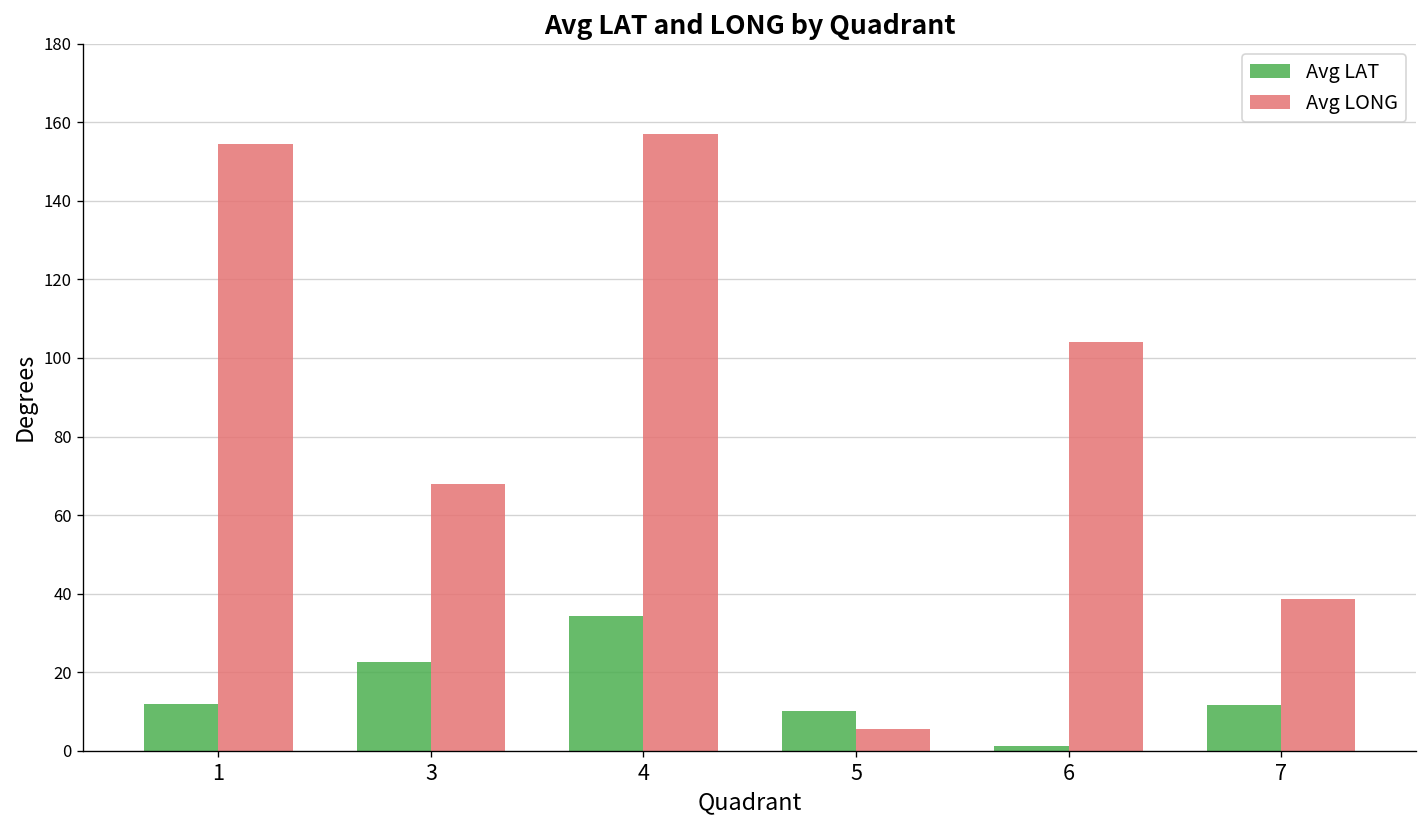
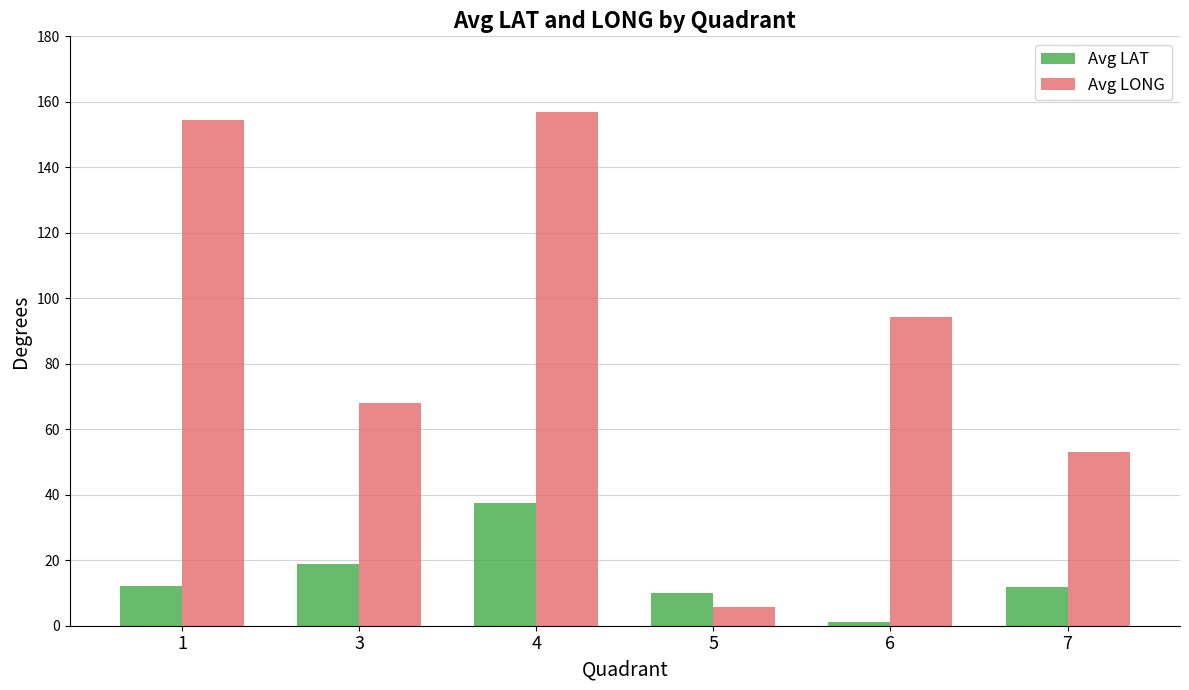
  {
    "Avg LAT": {
      "1": 12,
-     "3": 23,
-     "4": 34,
+     "3": 19,
+     "4": 37,
      "5": 10,
      "6": 1,
      "7": 12
    },
    "Avg LONG": {
      "1": 155,
      "3": 68,
      "4": 157,
      "5": 6,
-     "6": 104,
-     "7": 39
+     "6": 94,
+     "7": 53
    }
  }
